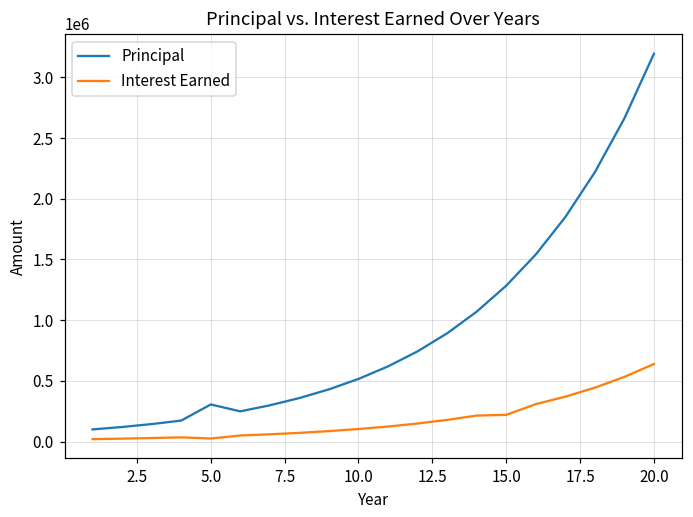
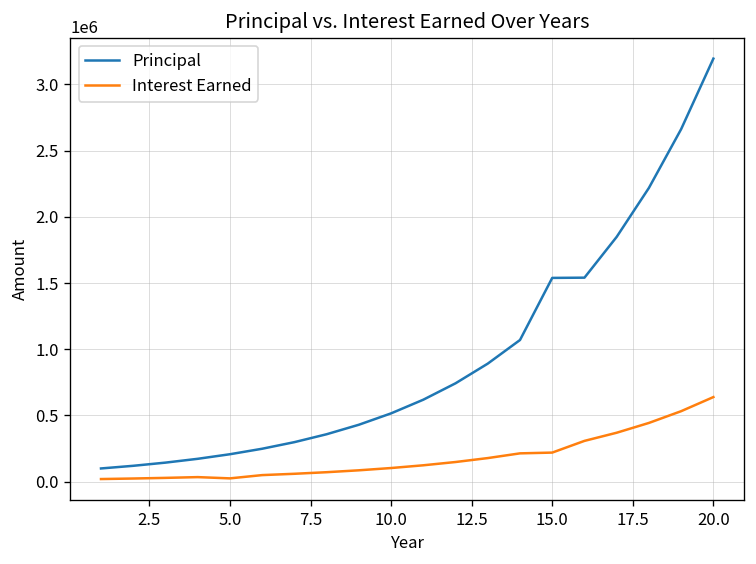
  {
    "Principal": {
-     "5.0": 310000,
+     "5.0": 210000,
      "10.0": 520000,
-     "15.0": 1280000,
+     "15.0": 1540000,
      "20.0": 3190000
    },
    "Interest Earned": {
      "5.0": 30000,
      "10.0": 100000,
      "15.0": 220000,
      "20.0": 640000
    }
  }
